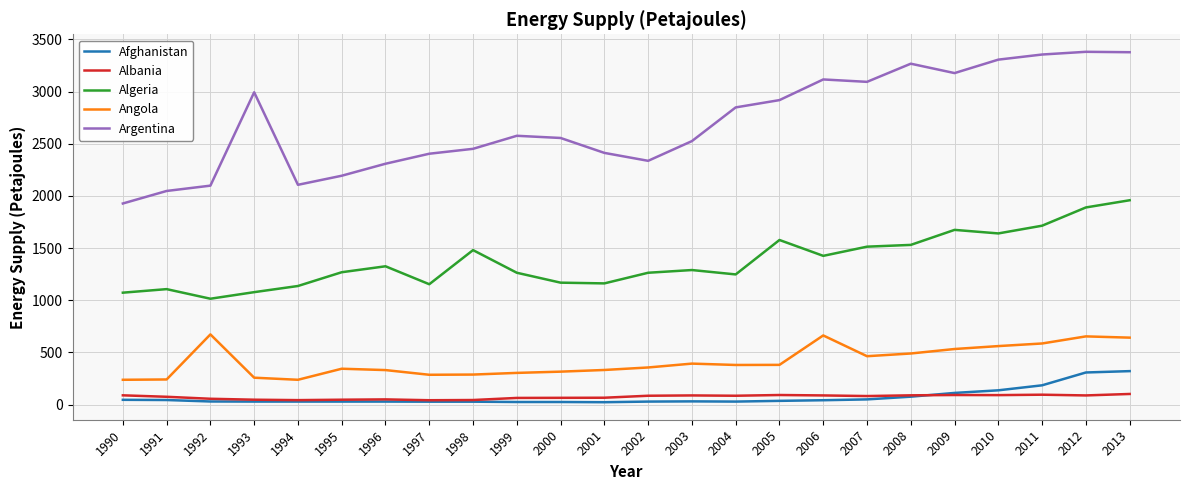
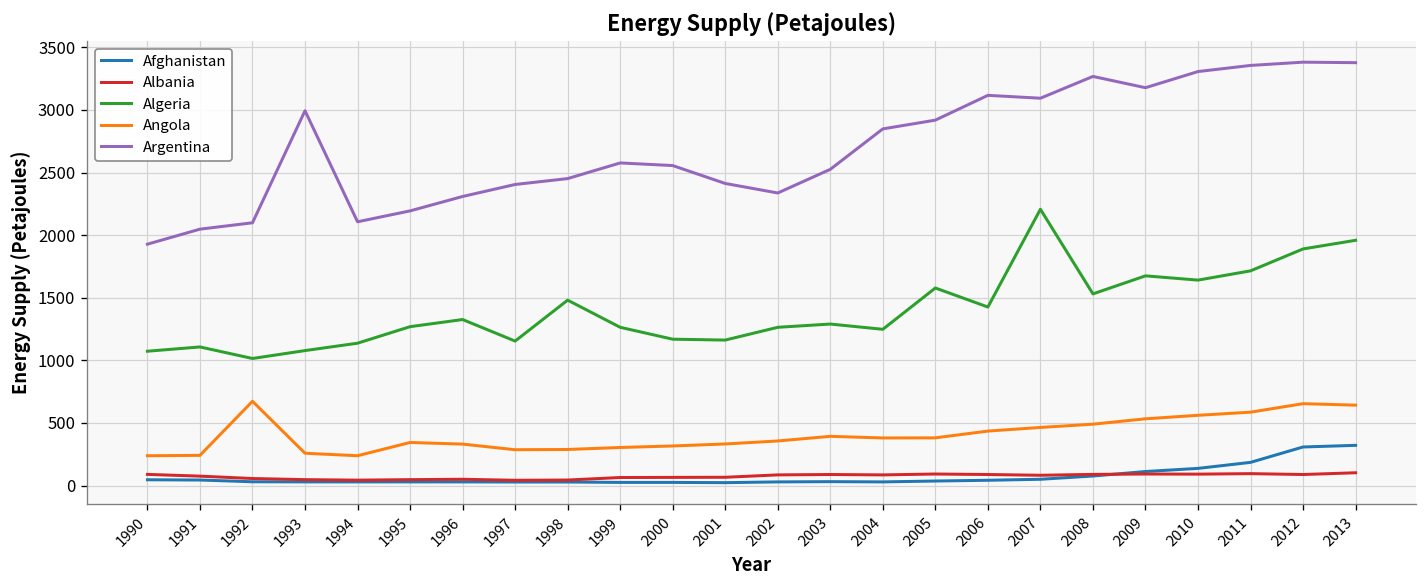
  {
    "Afghanistan": {
      "1990": 50,
      "1991": 40,
      "1992": 30,
      "1999": 30,
      "2000": 30,
      "2001": 20,
      "2002": 30,
      "2003": 30,
      "2004": 30,
      "2005": 40,
      "2006": 40,
      "2007": 50,
      "2010": 140,
      "2011": 190,
      "2012": 310,
      "2013": 320
    },
    "Albania": {
      "1990": 90,
      "1991": 80,
      "1992": 60,
      "1999": 60,
      "2000": 70,
      "2001": 70,
      "2002": 90,
      "2003": 90,
      "2004": 90,
      "2005": 90,
      "2006": 90,
      "2007": 80,
      "2010": 90,
      "2011": 100,
      "2012": 90,
      "2013": 100
    },
    "Algeria": {
      "1990": 1070,
      "1991": 1110,
      "1992": 1020,
      "1993": 1080,
      "1994": 1140,
      "1995": 1270,
      "1996": 1330,
      "1997": 1150,
      "1998": 1480,
      "1999": 1260,
      "2000": 1170,
      "2001": 1160,
      "2002": 1260,
      "2003": 1290,
      "2004": 1250,
      "2005": 1580,
      "2006": 1430,
-     "2007": 1510,
+     "2007": 2210,
      "2008": 1530,
      "2009": 1680,
      "2010": 1640,
      "2011": 1720,
      "2012": 1890,
      "2013": 1960
    },
    "Angola": {
      "1990": 240,
      "1991": 240,
      "1992": 670,
      "1993": 260,
      "1994": 240,
      "1995": 340,
      "1996": 330,
      "1997": 290,
      "1998": 290,
      "1999": 300,
      "2000": 320,
      "2001": 330,
      "2002": 360,
      "2003": 390,
      "2004": 380,
      "2005": 380,
-     "2006": 660,
+     "2006": 440,
      "2007": 460,
      "2008": 490,
      "2009": 530,
      "2010": 560,
      "2011": 590,
      "2012": 650,
      "2013": 640
    },
    "Argentina": {
      "1990": 1930,
      "1991": 2050,
      "1992": 2100,
      "1993": 2990,
      "1994": 2110,
      "1995": 2190,
      "1996": 2310,
      "1997": 2410,
      "1998": 2450,
      "1999": 2580,
      "2000": 2560,
      "2001": 2410,
      "2002": 2340,
      "2003": 2530,
      "2004": 2850,
      "2005": 2920,
      "2006": 3120,
      "2007": 3090,
      "2008": 3270,
      "2009": 3180,
      "2010": 3310,
      "2011": 3360,
      "2012": 3380,
      "2013": 3380
    }
  }
